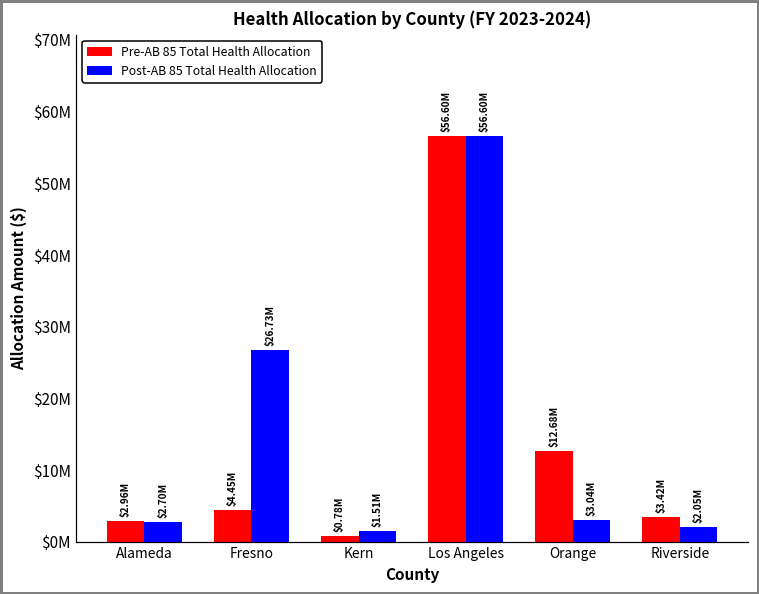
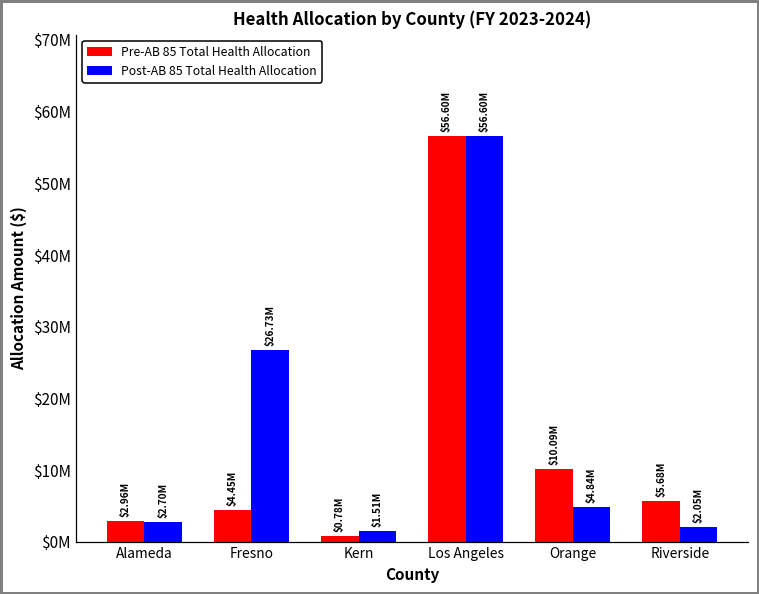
  {
    "Pre-AB 85 Total Health Allocation": {
      "Alameda": "$2.96M",
      "Fresno": "$4.45M",
      "Kern": "$0.78M",
      "Los Angeles": "$56.60M",
-     "Orange": "$12.68M",
-     "Riverside": "$3.42M"
+     "Orange": "$10.09M",
+     "Riverside": "$5.68M"
    },
    "Post-AB 85 Total Health Allocation": {
      "Alameda": "$2.70M",
      "Fresno": "$26.73M",
      "Kern": "$1.51M",
      "Los Angeles": "$56.60M",
-     "Orange": "$3.04M",
+     "Orange": "$4.84M",
      "Riverside": "$2.05M"
    }
  }
